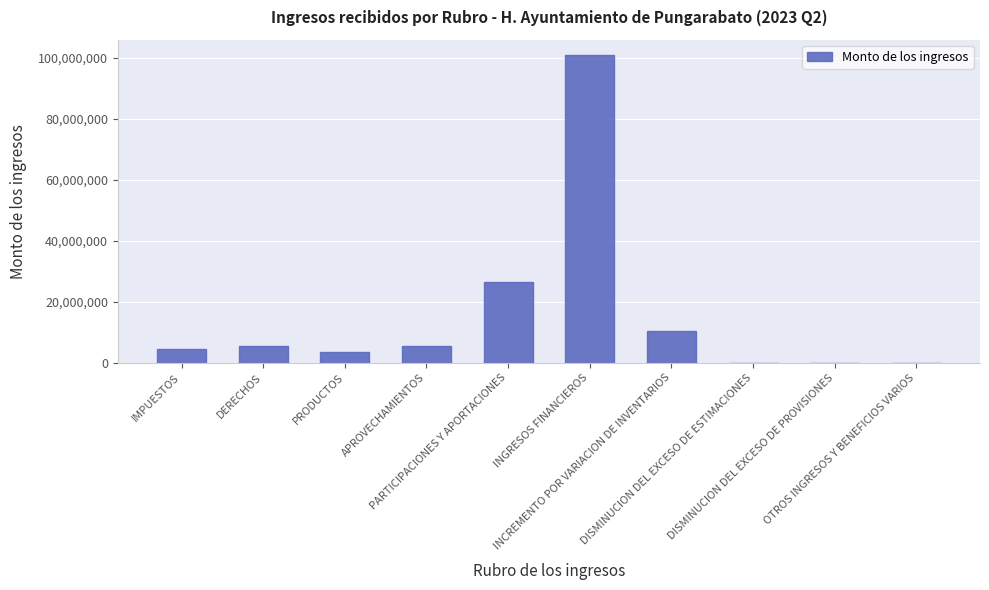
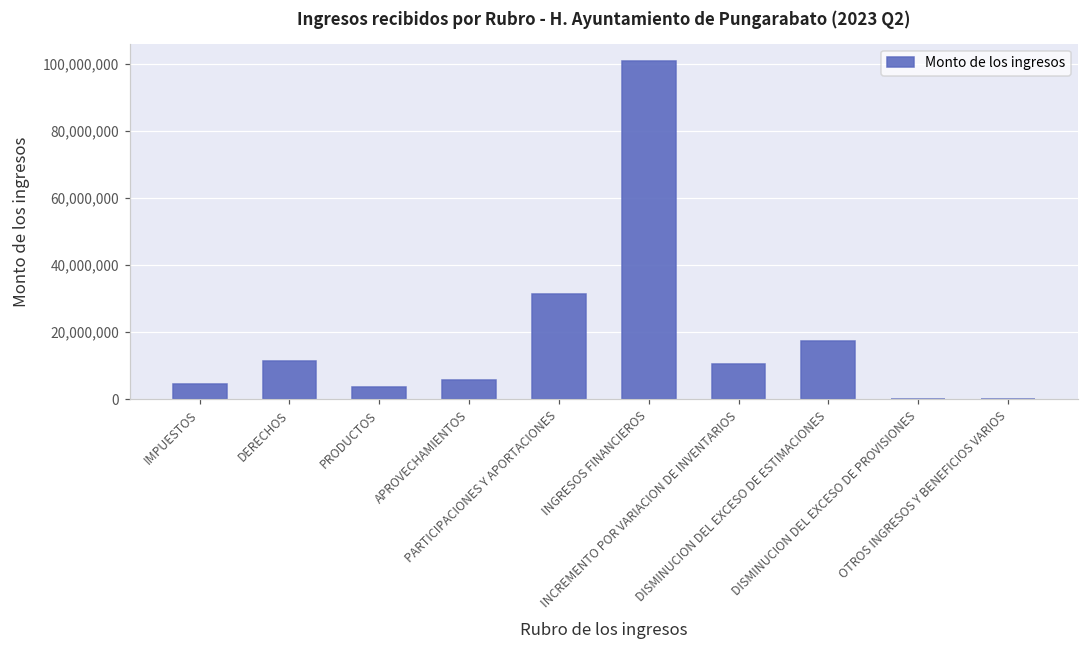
  {
    "IMPUESTOS": "4,000,000",
-   "DERECHOS": "6,000,000",
+   "DERECHOS": "11,000,000",
    "PRODUCTOS": "4,000,000",
    "APROVECHAMIENTOS": "6,000,000",
-   "PARTICIPACIONES Y APORTACIONES": "26,000,000",
+   "PARTICIPACIONES Y APORTACIONES": "31,000,000",
    "INGRESOS FINANCIEROS": "101,000,000",
    "INCREMENTO POR VARIACION DE INVENTARIOS": "11,000,000",
-   "DISMINUCION DEL EXCESO DE ESTIMACIONES": "0",
+   "DISMINUCION DEL EXCESO DE ESTIMACIONES": "17,000,000",
    "DISMINUCION DEL EXCESO DE PROVISIONES": "0",
    "OTROS INGRESOS Y BENEFICIOS VARIOS": "0"
  }
